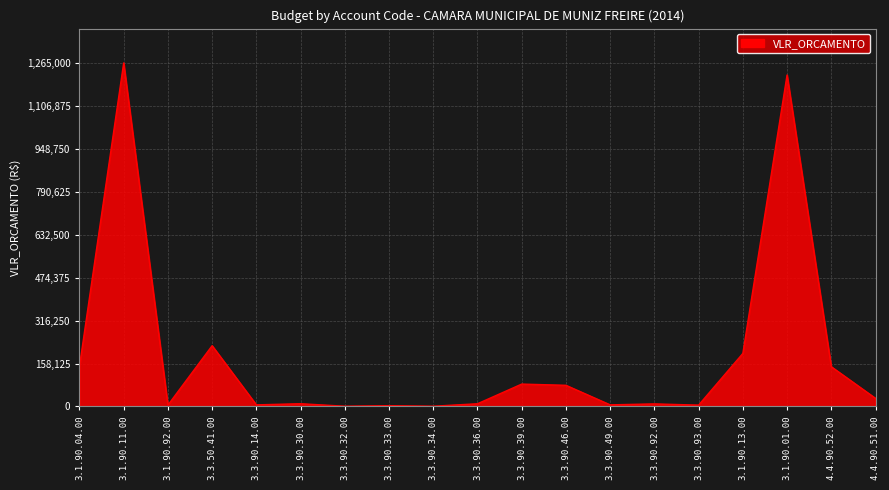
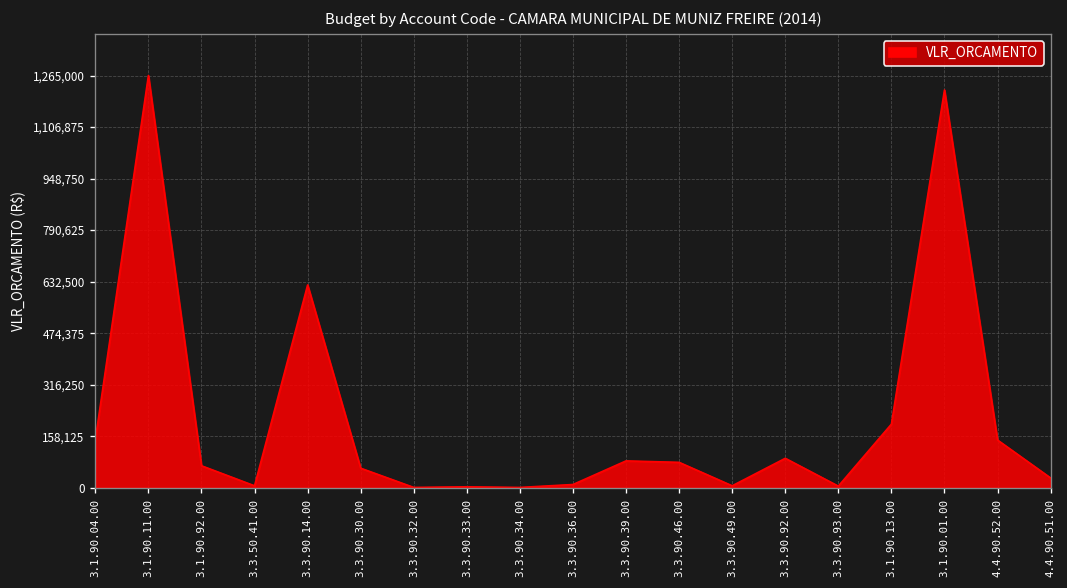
  {
    "3.1.90.04.00": "150,000",
    "3.1.90.11.00": "1,270,000",
-   "3.1.90.92.00": "10,000",
-   "3.3.50.41.00": "220,000",
-   "3.3.90.14.00": "10,000",
-   "3.3.90.30.00": "10,000",
+   "3.1.90.92.00": "70,000",
+   "3.3.50.41.00": "10,000",
+   "3.3.90.14.00": "620,000",
+   "3.3.90.30.00": "60,000",
    "3.3.90.32.00": "0",
    "3.3.90.33.00": "0",
    "3.3.90.34.00": "0",
    "3.3.90.36.00": "10,000",
    "3.3.90.39.00": "80,000",
    "3.3.90.46.00": "80,000",
    "3.3.90.49.00": "10,000",
-   "3.3.90.92.00": "10,000",
+   "3.3.90.92.00": "90,000",
    "3.3.90.93.00": "10,000",
    "3.1.90.13.00": "200,000",
    "3.1.90.01.00": "1,220,000",
    "4.4.90.52.00": "150,000",
    "4.4.90.51.00": "30,000"
  }
